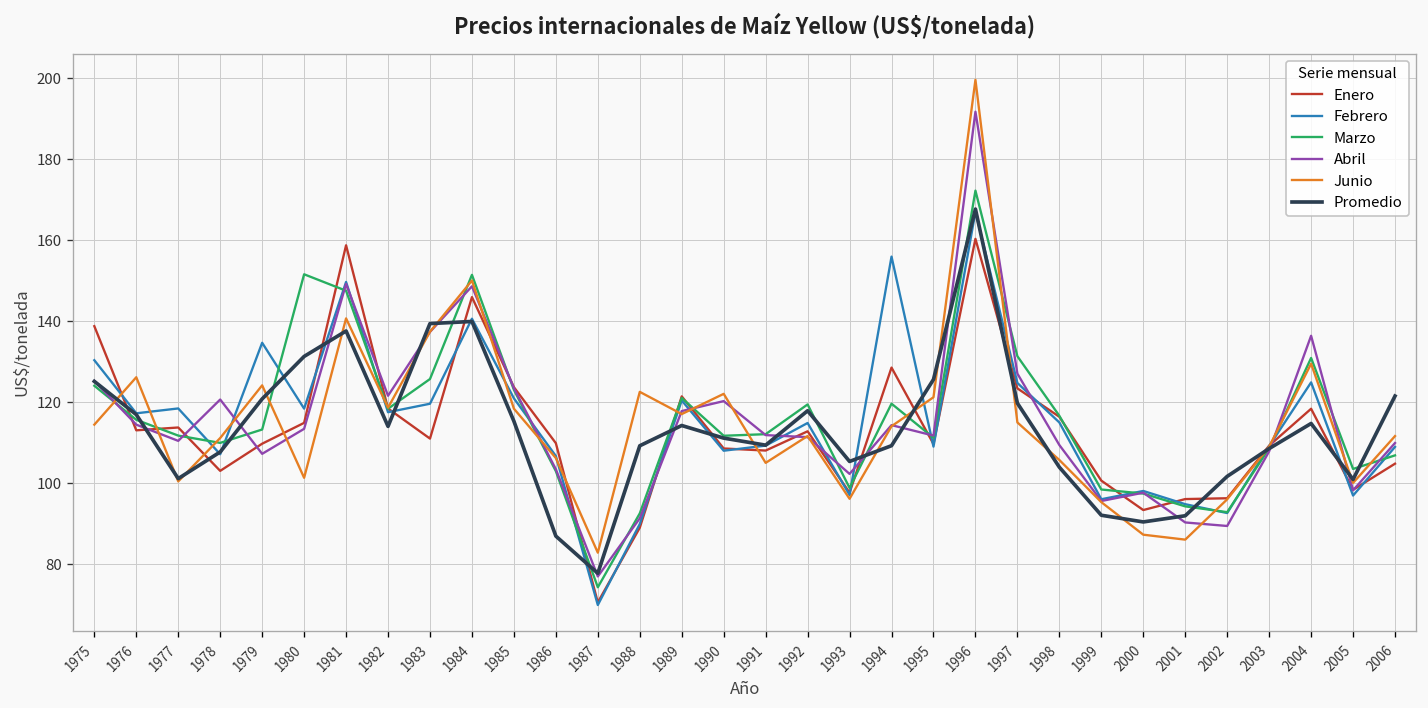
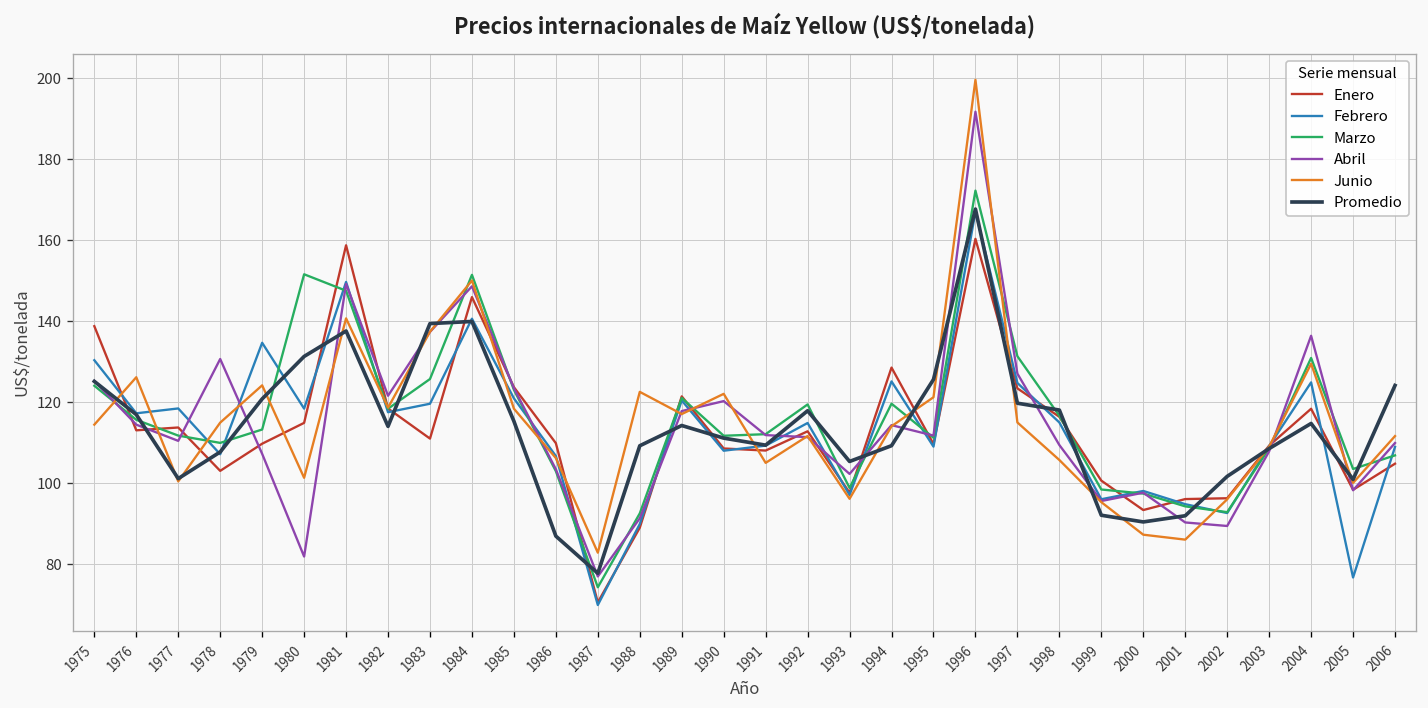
  {
    "Enero": {
      "1975": 139,
      "1976": 113,
      "1977": 114,
      "1978": 103,
      "1979": 110,
      "1980": 115,
      "1981": 159,
      "1983": 111,
      "1984": 146,
      "1986": 110,
      "1988": 89,
      "1991": 108,
      "1992": 113,
      "1994": 129,
      "1996": 160,
      "1997": 123,
      "1999": 101,
      "2000": 93,
      "2001": 96,
      "2004": 118,
      "2006": 105
    },
    "Febrero": {
      "1975": 130,
      "1977": 119,
      "1979": 135,
      "1980": 118,
      "1982": 118,
      "1983": 120,
      "1985": 121,
      "1988": 90,
      "1992": 115,
-     "1994": 156,
+     "1994": 125,
      "1997": 125,
      "1998": 115,
      "2004": 125,
-     "2005": 97,
+     "2005": 77,
      "2006": 109
    },
    "Marzo": {
      "1975": 124,
      "1976": 116,
      "1977": 112,
      "1978": 110,
      "1979": 113,
      "1980": 152,
      "1981": 148,
      "1983": 126,
      "1984": 151,
      "1987": 74,
      "1988": 93,
      "1992": 119,
      "1993": 99,
      "1994": 120,
      "1996": 172,
      "1997": 131,
      "1999": 99,
      "2004": 131,
      "2005": 104,
      "2006": 107
    },
    "Abril": {
      "1976": 115,
      "1977": 111,
-     "1978": 121,
+     "1978": 131,
      "1979": 107,
-     "1980": 113,
+     "1980": 82,
      "1982": 122,
      "1984": 149,
      "1987": 77,
      "1988": 91,
      "1990": 120,
      "1993": 102,
      "1996": 192,
      "1997": 127,
      "1998": 109,
      "2001": 90,
      "2002": 90,
      "2004": 136,
      "2006": 110
    },
    "Junio": {
      "1975": 115,
      "1976": 126,
-     "1978": 111,
+     "1978": 115,
      "1979": 124,
      "1980": 101,
      "1981": 141,
      "1984": 150,
      "1985": 118,
      "1987": 83,
      "1988": 123,
      "1990": 122,
      "1991": 105,
      "1993": 96,
      "1995": 121,
      "1996": 200,
      "1997": 115,
      "1998": 106,
      "2000": 87,
      "2001": 86,
      "2004": 130,
      "2005": 100,
      "2006": 112
    },
    "Promedio": {
      "1979": 121,
      "1980": 131,
      "1981": 138,
      "1982": 114,
      "1983": 139,
      "1985": 115,
      "1986": 87,
      "1987": 78,
      "1988": 109,
      "1989": 114,
      "1992": 118,
      "1993": 105,
      "1994": 109,
      "1995": 126,
      "1997": 120,
-     "1998": 104,
+     "1998": 118,
      "1999": 92,
      "2000": 91,
      "2001": 92,
      "2002": 102,
      "2004": 115,
      "2005": 101,
-     "2006": 122
+     "2006": 124
    }
  }
